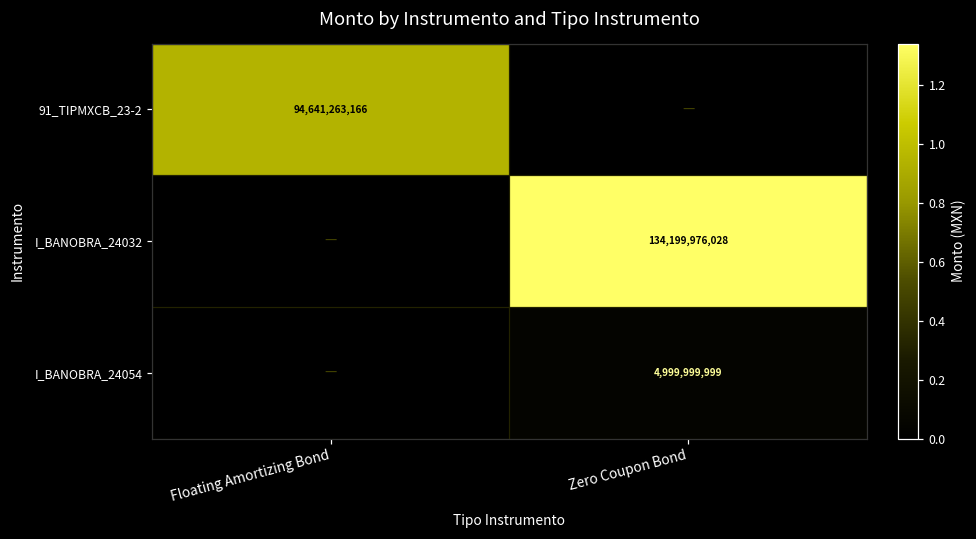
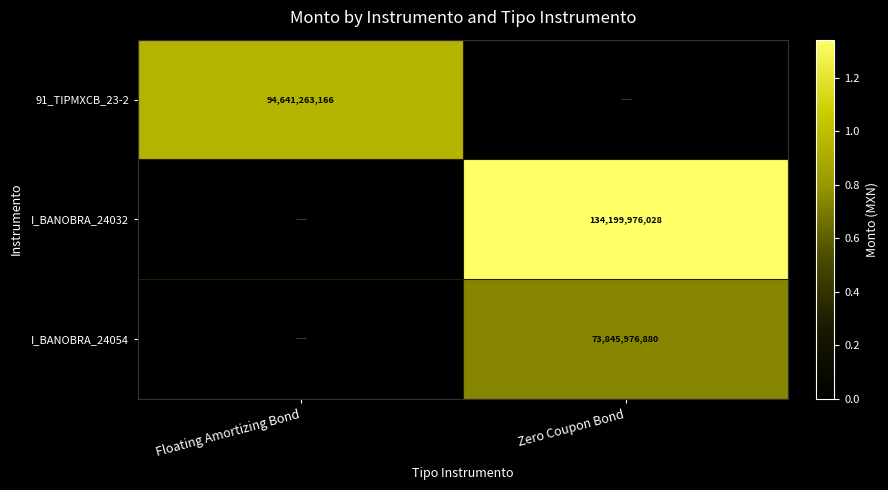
  {
    "91_TIPMXCB_23-2": {
      "Floating Amortizing Bond": "94,641,263,166"
    },
    "I_BANOBRA_24032": {
      "Zero Coupon Bond": "134,199,976,028"
    },
    "I_BANOBRA_24054": {
-     "Zero Coupon Bond": "4,999,999,999"
+     "Zero Coupon Bond": "73,845,976,880"
    }
  }
